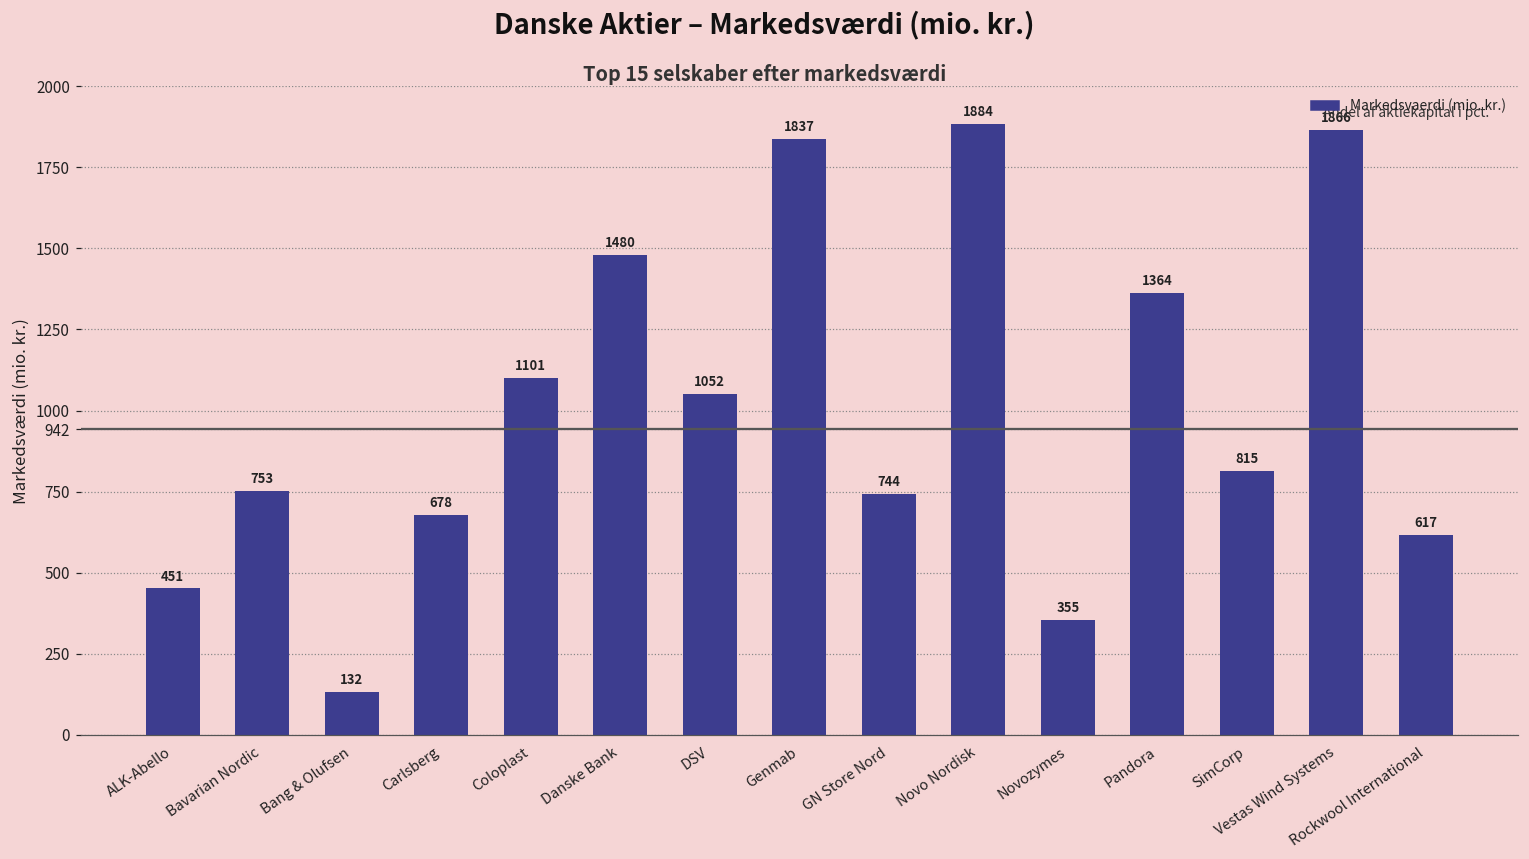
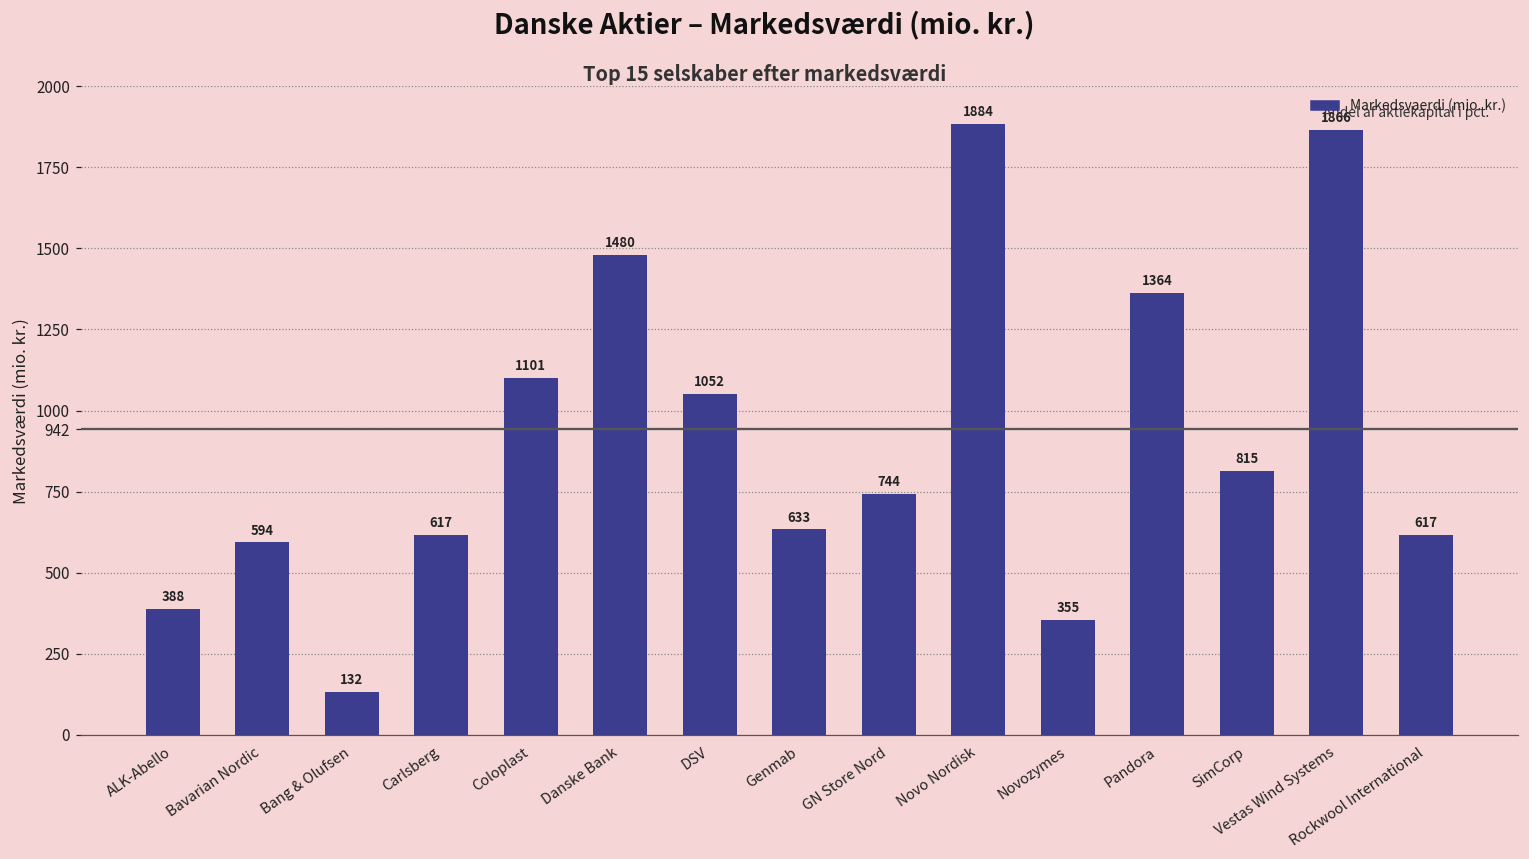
  {
-   "ALK-Abello": 451,
-   "Bavarian Nordic": 753,
+   "ALK-Abello": 388,
+   "Bavarian Nordic": 594,
    "Bang & Olufsen": 132,
-   "Carlsberg": 678,
+   "Carlsberg": 617,
    "Coloplast": 1101,
    "Danske Bank": 1480,
    "DSV": 1052,
-   "Genmab": 1837,
+   "Genmab": 633,
    "GN Store Nord": 744,
    "Novo Nordisk": 1884,
    "Novozymes": 355,
    "Pandora": 1364,
    "SimCorp": 815,
    "Rockwool International": 617
  }
